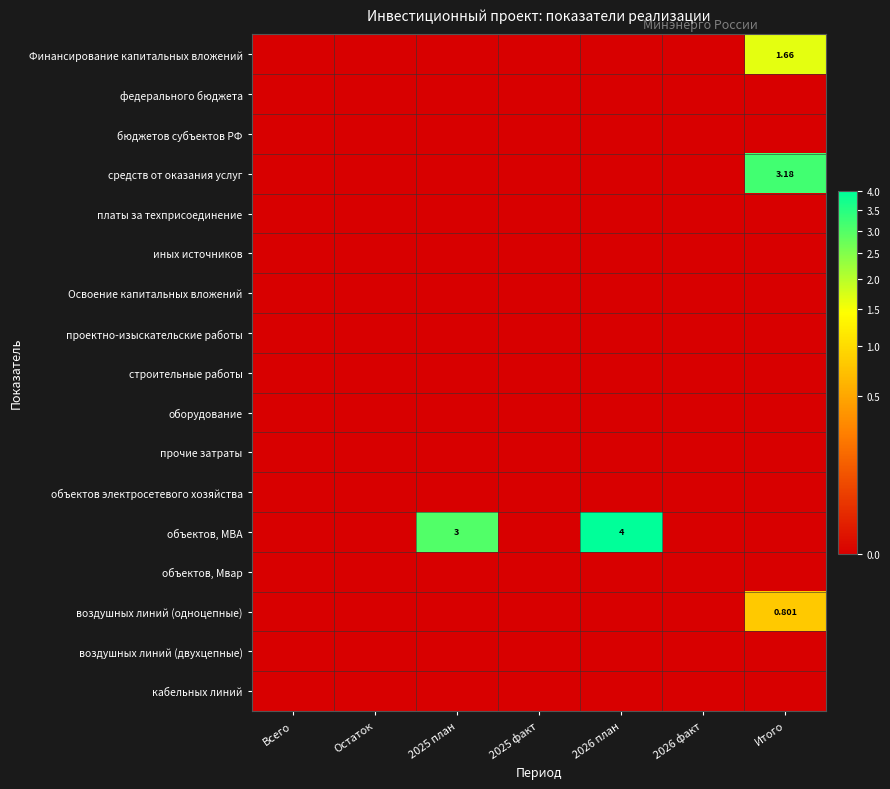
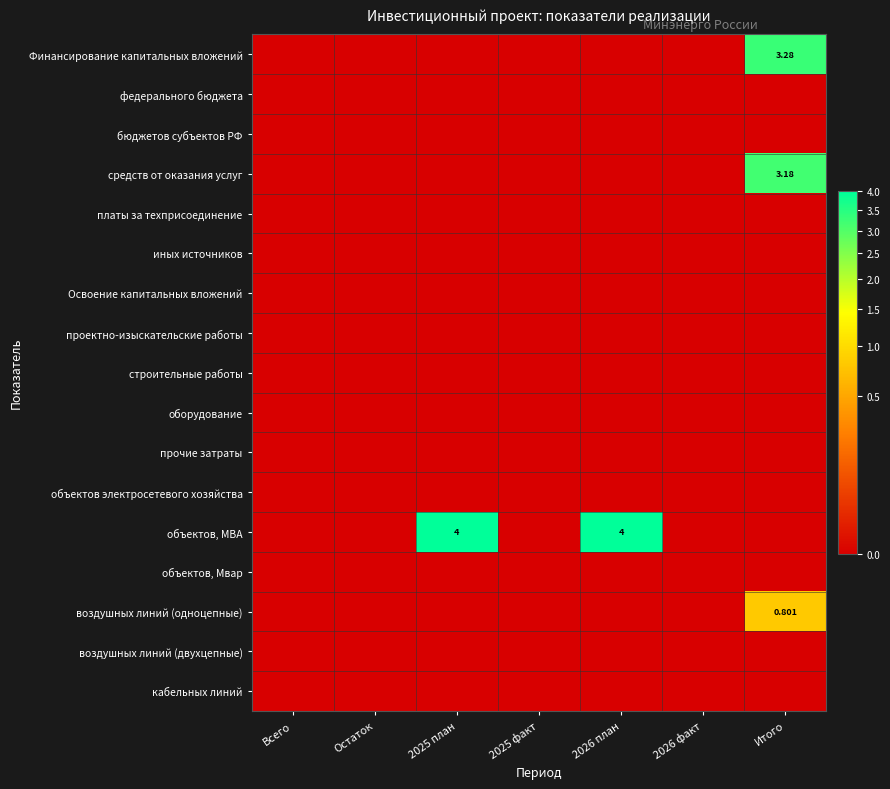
  {
    "Финансирование капитальных вложений": {
-     "Итого": 1.66
+     "Итого": 3.28
    },
    "средств от оказания услуг": {
      "Итого": 3.18
    },
    "объектов, МВА": {
-     "2025 план": 3,
+     "2025 план": 4,
      "2026 план": 4
    },
    "воздушных линий (одноцепные)": {
      "Итого": 0.801
    }
  }
